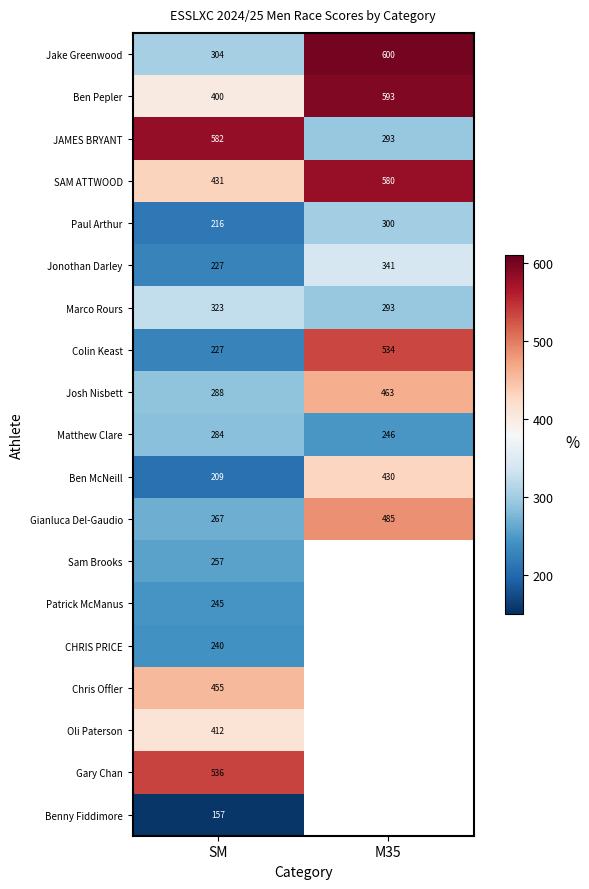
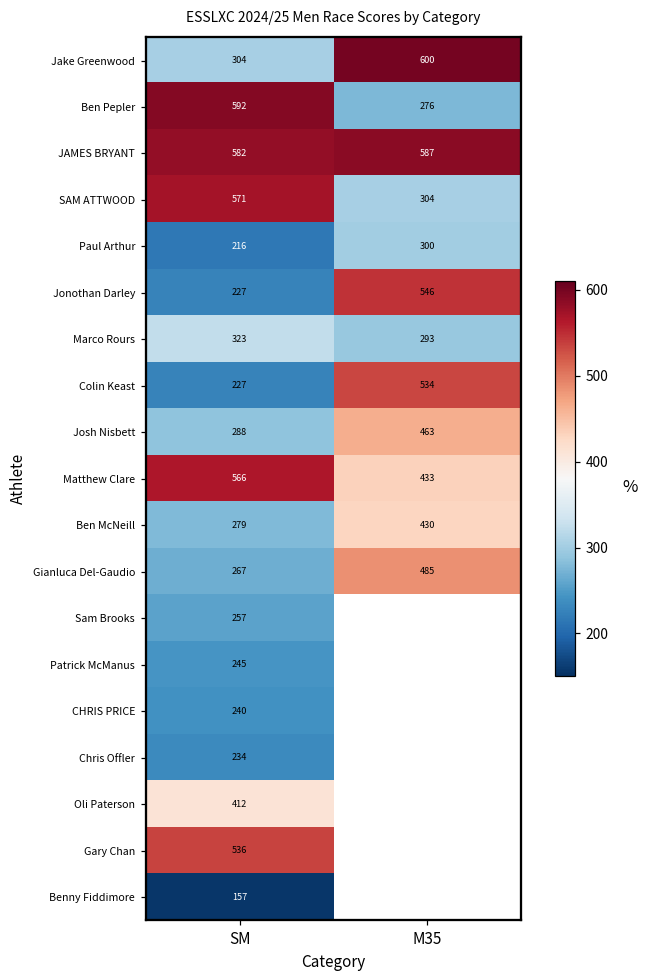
  {
    "Jake Greenwood": {
      "SM": 304,
      "M35": 600
    },
    "Ben Pepler": {
-     "SM": 400,
-     "M35": 593
+     "SM": 592,
+     "M35": 276
    },
    "JAMES BRYANT": {
      "SM": 582,
-     "M35": 293
+     "M35": 587
    },
    "SAM ATTWOOD": {
-     "SM": 431,
-     "M35": 580
+     "SM": 571,
+     "M35": 304
    },
    "Paul Arthur": {
      "SM": 216,
      "M35": 300
    },
    "Jonothan Darley": {
      "SM": 227,
-     "M35": 341
+     "M35": 546
    },
    "Marco Rours": {
      "SM": 323,
      "M35": 293
    },
    "Colin Keast": {
      "SM": 227,
      "M35": 534
    },
    "Josh Nisbett": {
      "SM": 288,
      "M35": 463
    },
    "Matthew Clare": {
-     "SM": 284,
-     "M35": 246
+     "SM": 566,
+     "M35": 433
    },
    "Ben McNeill": {
-     "SM": 209,
+     "SM": 279,
      "M35": 430
    },
    "Gianluca Del-Gaudio": {
      "SM": 267,
      "M35": 485
    },
    "Sam Brooks": {
      "SM": 257
    },
    "Patrick McManus": {
      "SM": 245
    },
    "CHRIS PRICE": {
      "SM": 240
    },
    "Chris Offler": {
-     "SM": 455
+     "SM": 234
    },
    "Oli Paterson": {
      "SM": 412
    },
    "Gary Chan": {
      "SM": 536
    },
    "Benny Fiddimore": {
      "SM": 157
    }
  }
